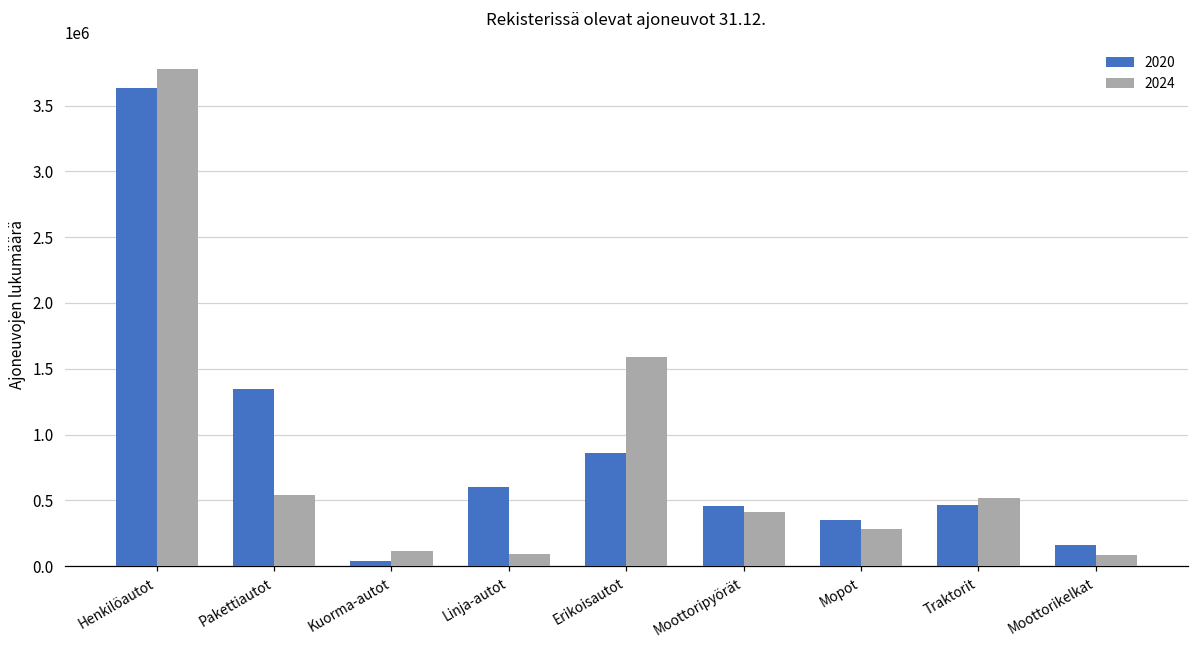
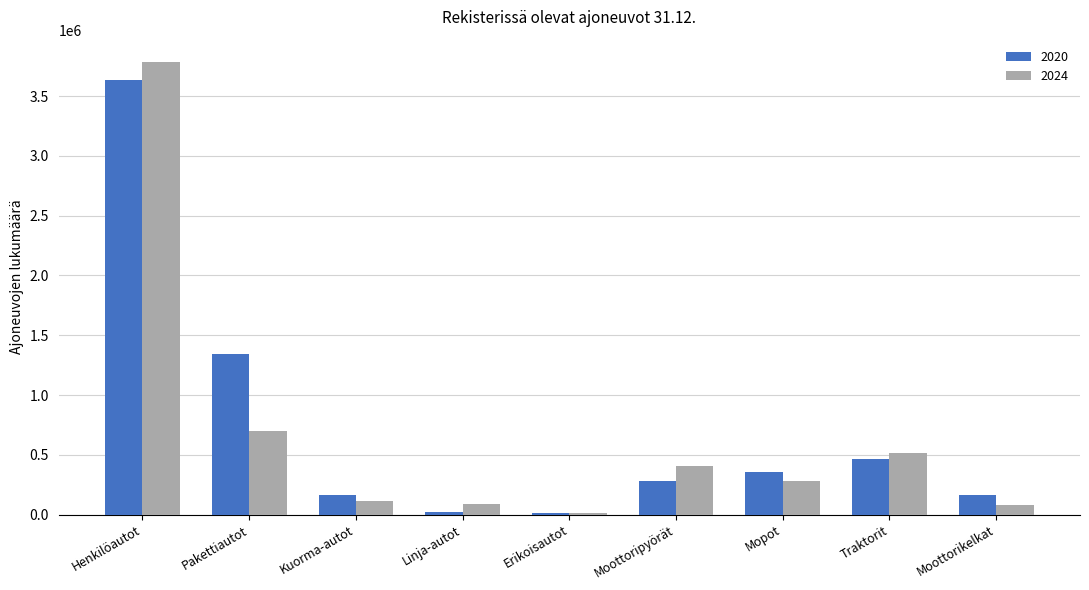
  {
    "2020": {
      "Henkilöautot": 3630000,
      "Pakettiautot": 1340000,
-     "Kuorma-autot": 40000,
-     "Linja-autot": 600000,
-     "Erikoisautot": 860000,
-     "Moottoripyörät": 460000,
+     "Kuorma-autot": 170000,
+     "Linja-autot": 20000,
+     "Erikoisautot": 10000,
+     "Moottoripyörät": 280000,
      "Mopot": 350000,
      "Traktorit": 470000,
      "Moottorikelkat": 160000
    },
    "2024": {
      "Henkilöautot": 3780000,
-     "Pakettiautot": 540000,
+     "Pakettiautot": 700000,
      "Kuorma-autot": 110000,
      "Linja-autot": 90000,
-     "Erikoisautot": 1590000,
+     "Erikoisautot": 10000,
      "Moottoripyörät": 410000,
      "Mopot": 280000,
      "Traktorit": 510000,
      "Moottorikelkat": 80000
    }
  }
